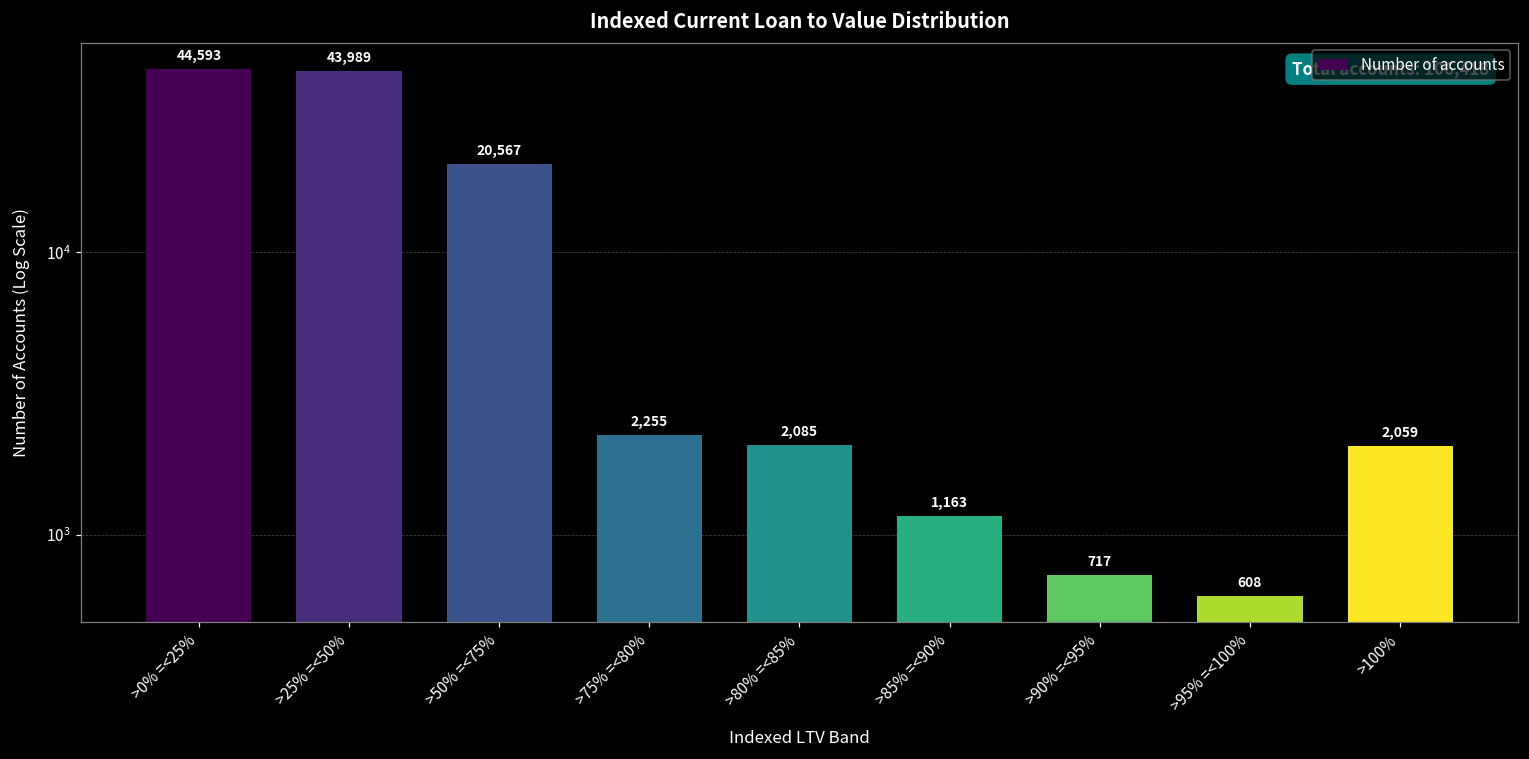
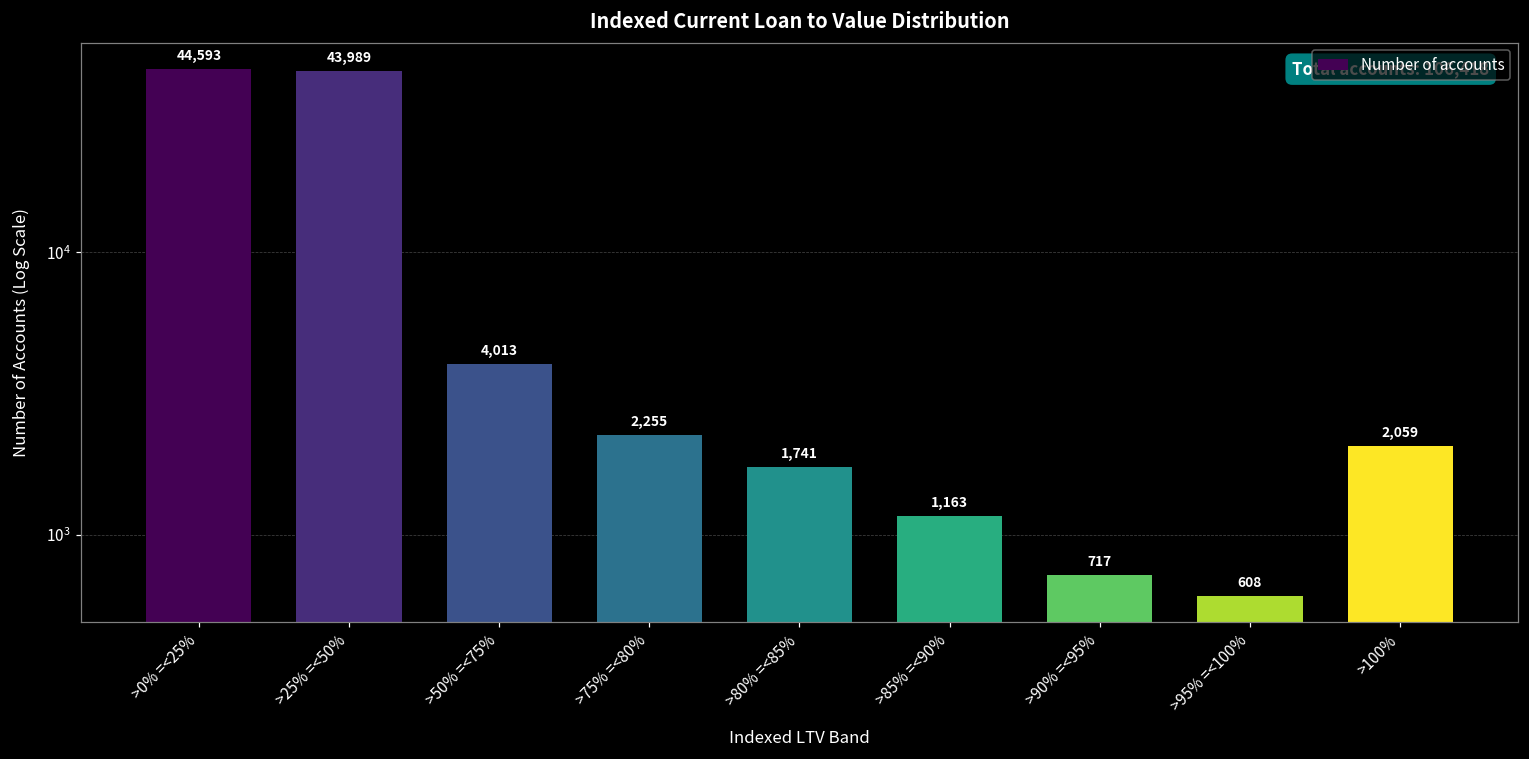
  {
    ">0% =<25%": "44,593",
    ">25% =<50%": "43,989",
-   ">50% =<75%": "20,567",
+   ">50% =<75%": "4,013",
    ">75% =<80%": "2,255",
-   ">80% =<85%": "2,085",
+   ">80% =<85%": "1,741",
    ">85% =<90%": "1,163",
    ">90% =<95%": "717",
    ">95% =<100%": "608",
    ">100%": "2,059"
  }
